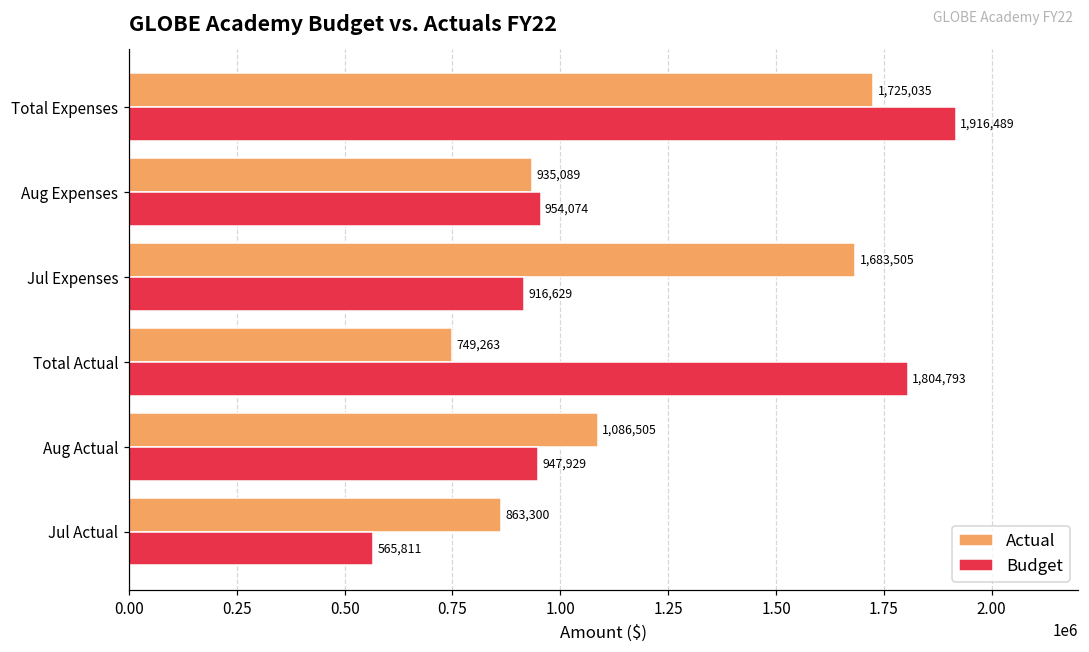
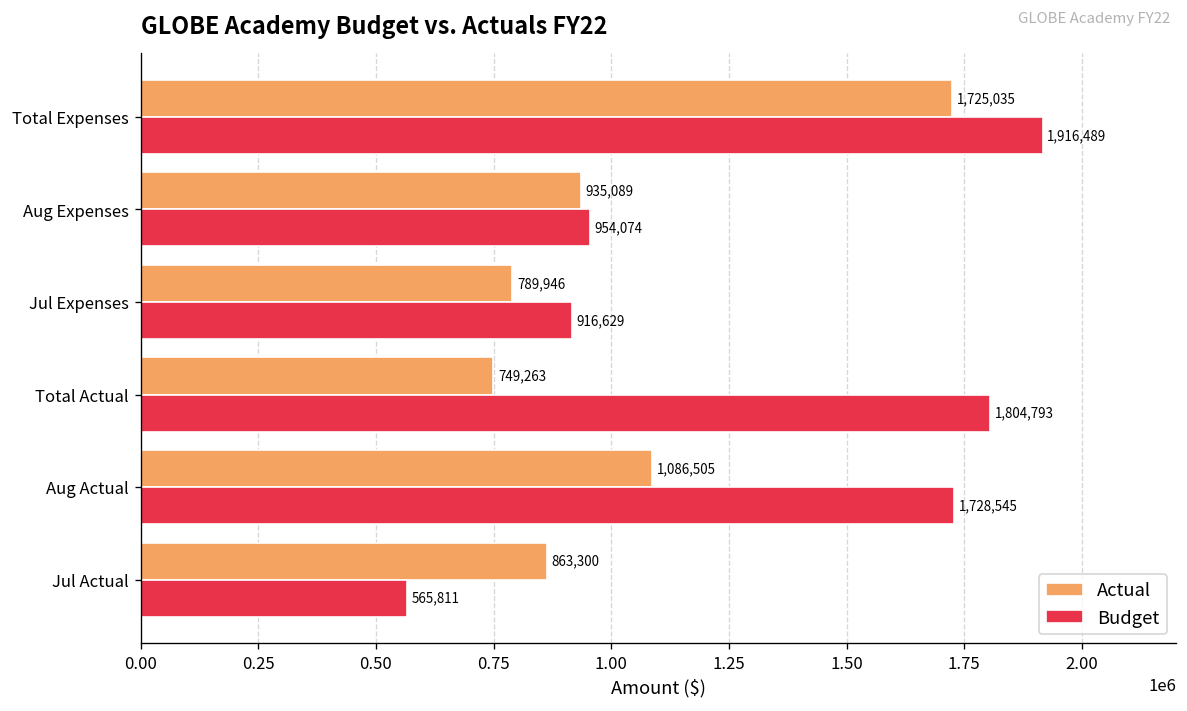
  {
    "Actual": {
      "Total Expenses": "1,725,035",
      "Aug Expenses": "935,089",
-     "Jul Expenses": "1,683,505",
+     "Jul Expenses": "789,946",
      "Total Actual": "749,263",
      "Aug Actual": "1,086,505",
      "Jul Actual": "863,300"
    },
    "Budget": {
      "Total Expenses": "1,916,489",
      "Aug Expenses": "954,074",
      "Jul Expenses": "916,629",
      "Total Actual": "1,804,793",
-     "Aug Actual": "947,929",
+     "Aug Actual": "1,728,545",
      "Jul Actual": "565,811"
    }
  }
